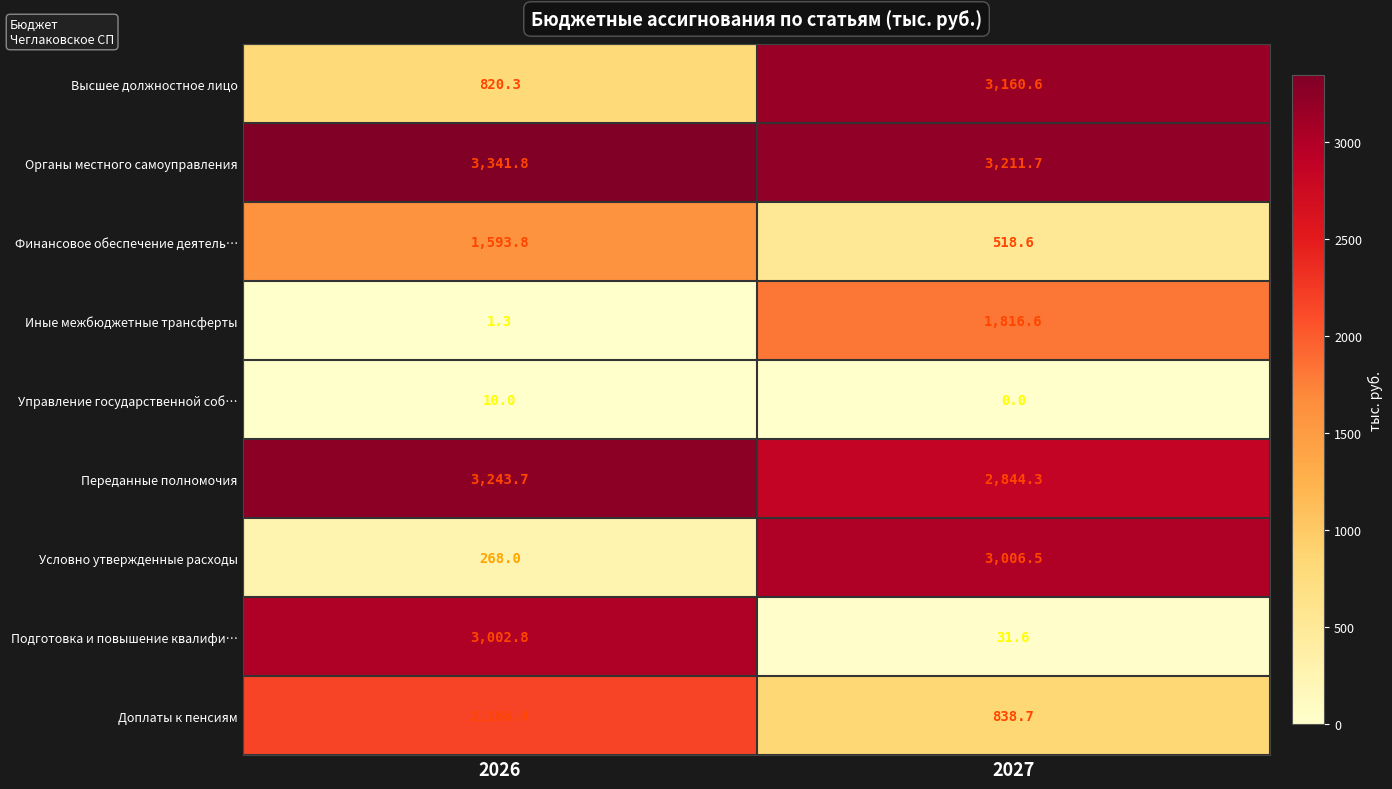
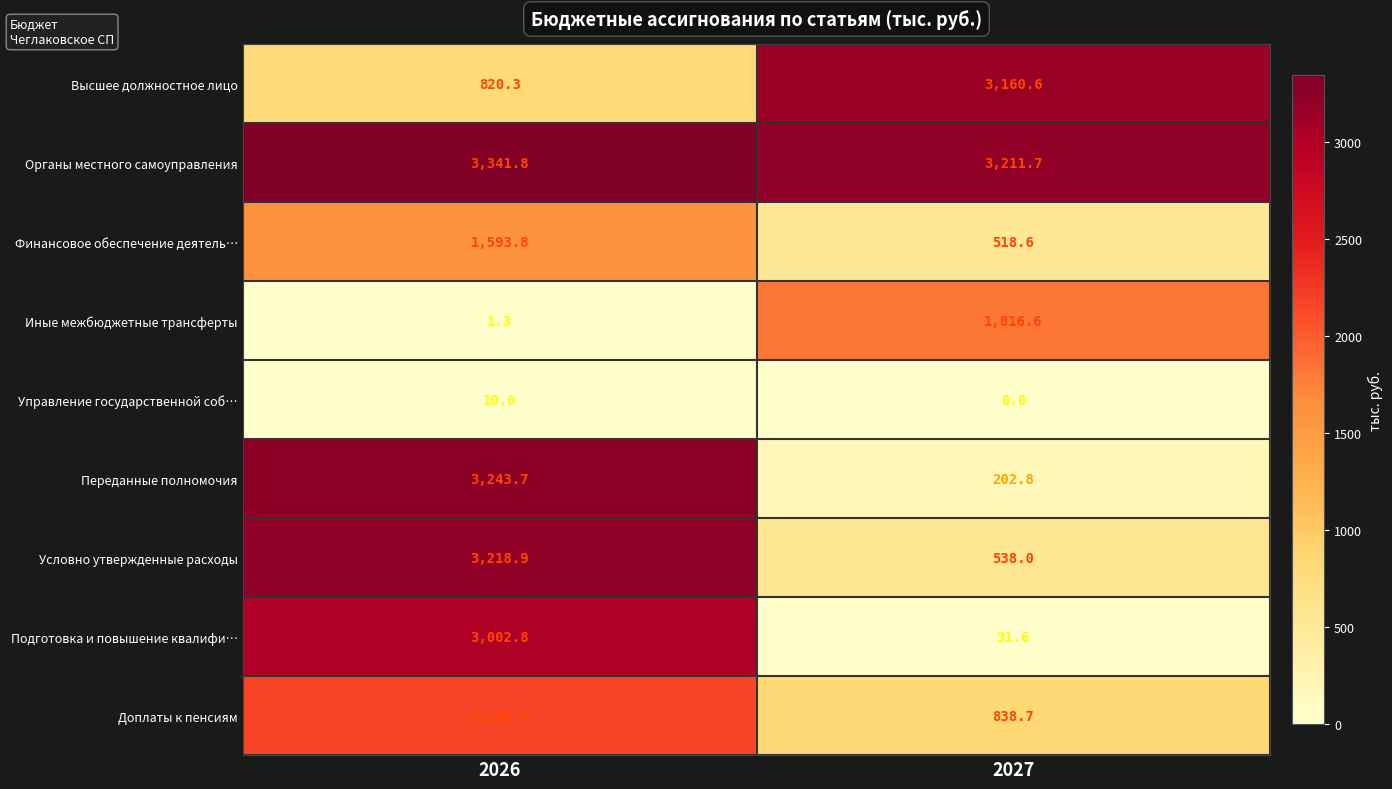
  {
    "Высшее должностное лицо": {
      "2026": "820.3",
      "2027": "3,160.6"
    },
    "Органы местного самоуправления": {
      "2026": "3,341.8",
      "2027": "3,211.7"
    },
    "Финансовое обеспечение деятель…": {
      "2026": "1,593.8",
      "2027": "518.6"
    },
    "Иные межбюджетные трансферты": {
      "2026": "1.3",
      "2027": "1,816.6"
    },
    "Управление государственной соб…": {
      "2026": "10.0",
      "2027": "0.0"
    },
    "Переданные полномочия": {
      "2026": "3,243.7",
-     "2027": "2,844.3"
+     "2027": "202.8"
    },
    "Условно утвержденные расходы": {
-     "2026": "268.0",
-     "2027": "3,006.5"
+     "2026": "3,218.9",
+     "2027": "538.0"
    },
    "Подготовка и повышение квалифи…": {
      "2026": "3,002.8",
      "2027": "31.6"
    },
    "Доплаты к пенсиям": {
      "2027": "838.7"
    }
  }
